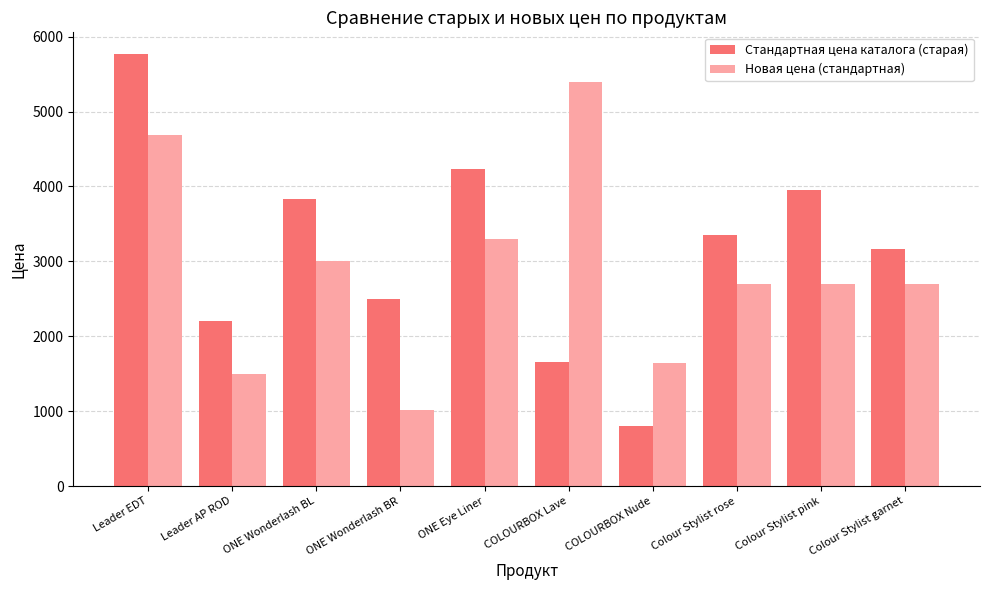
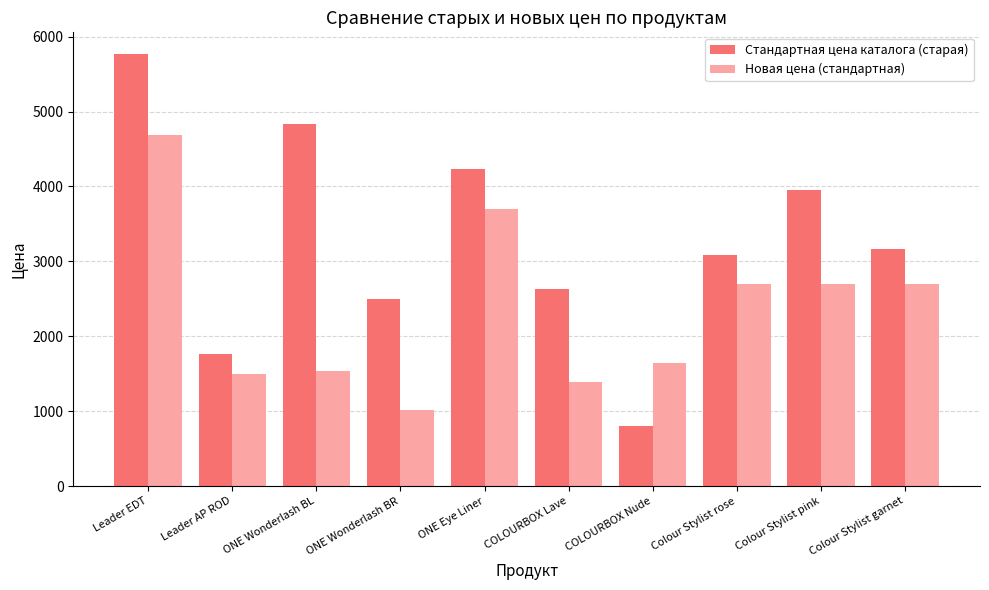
  {
    "Стандартная цена каталога (старая)": {
      "Leader EDT": 5800,
-     "Leader AP ROD": 2200,
-     "ONE Wonderlash BL": 3800,
+     "Leader AP ROD": 1800,
+     "ONE Wonderlash BL": 4800,
      "ONE Wonderlash BR": 2500,
      "ONE Eye Liner": 4200,
-     "COLOURBOX Lave": 1700,
+     "COLOURBOX Lave": 2600,
      "COLOURBOX Nude": 800,
-     "Colour Stylist rose": 3400,
+     "Colour Stylist rose": 3100,
      "Colour Stylist pink": 4000,
      "Colour Stylist garnet": 3200
    },
    "Новая цена (стандартная)": {
      "Leader EDT": 4700,
      "Leader AP ROD": 1500,
-     "ONE Wonderlash BL": 3000,
+     "ONE Wonderlash BL": 1500,
      "ONE Wonderlash BR": 1000,
-     "ONE Eye Liner": 3300,
-     "COLOURBOX Lave": 5400,
+     "ONE Eye Liner": 3700,
+     "COLOURBOX Lave": 1400,
      "COLOURBOX Nude": 1600,
      "Colour Stylist rose": 2700,
      "Colour Stylist pink": 2700,
      "Colour Stylist garnet": 2700
    }
  }
